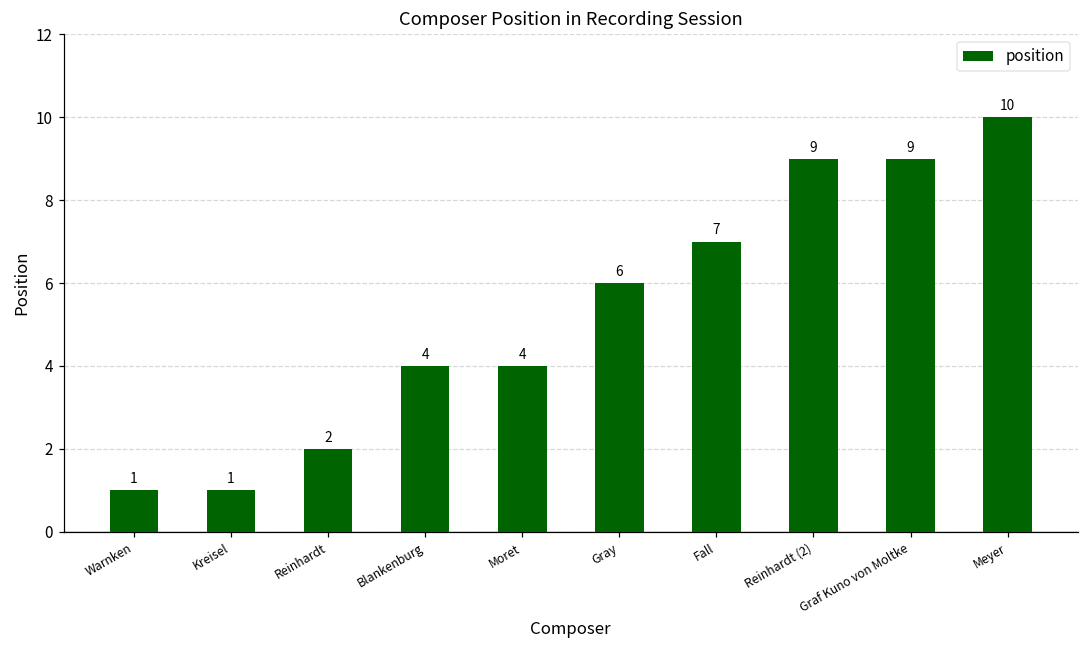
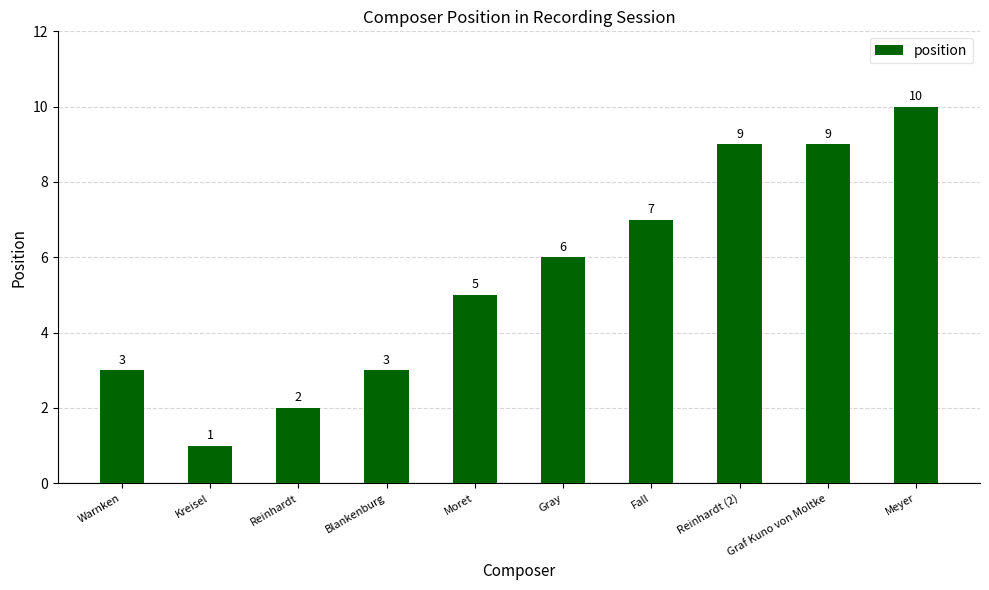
  {
-   "Warnken": 1,
+   "Warnken": 3,
    "Kreisel": 1,
    "Reinhardt": 2,
-   "Blankenburg": 4,
-   "Moret": 4,
+   "Blankenburg": 3,
+   "Moret": 5,
    "Gray": 6,
    "Fall": 7,
    "Reinhardt (2)": 9,
    "Graf Kuno von Moltke": 9,
    "Meyer": 10
  }
